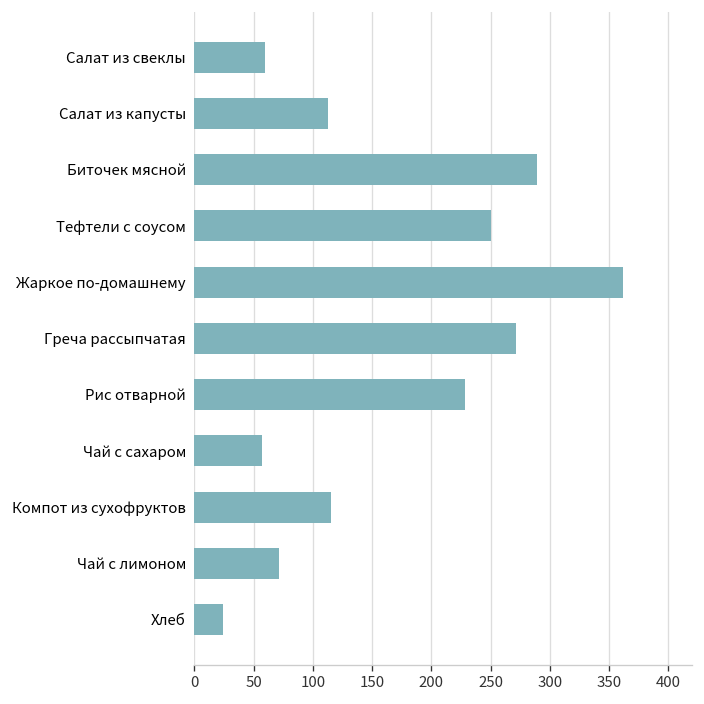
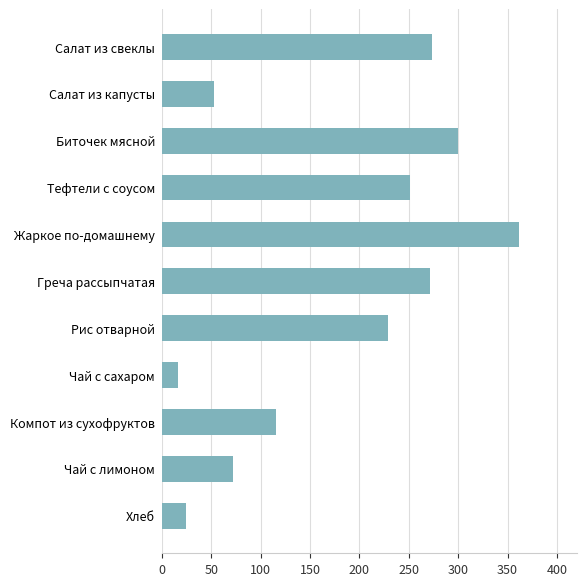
  {
-   "Салат из свеклы": 60,
-   "Салат из капусты": 110,
-   "Биточек мясной": 290,
+   "Салат из свеклы": 270,
+   "Салат из капусты": 50,
+   "Биточек мясной": 300,
    "Тефтели с соусом": 250,
    "Жаркое по-домашнему": 360,
    "Греча рассыпчатая": 270,
    "Рис отварной": 230,
-   "Чай с сахаром": 60,
+   "Чай с сахаром": 20,
    "Компот из сухофруктов": 120,
    "Чай с лимоном": 70,
    "Хлеб": 20
  }
